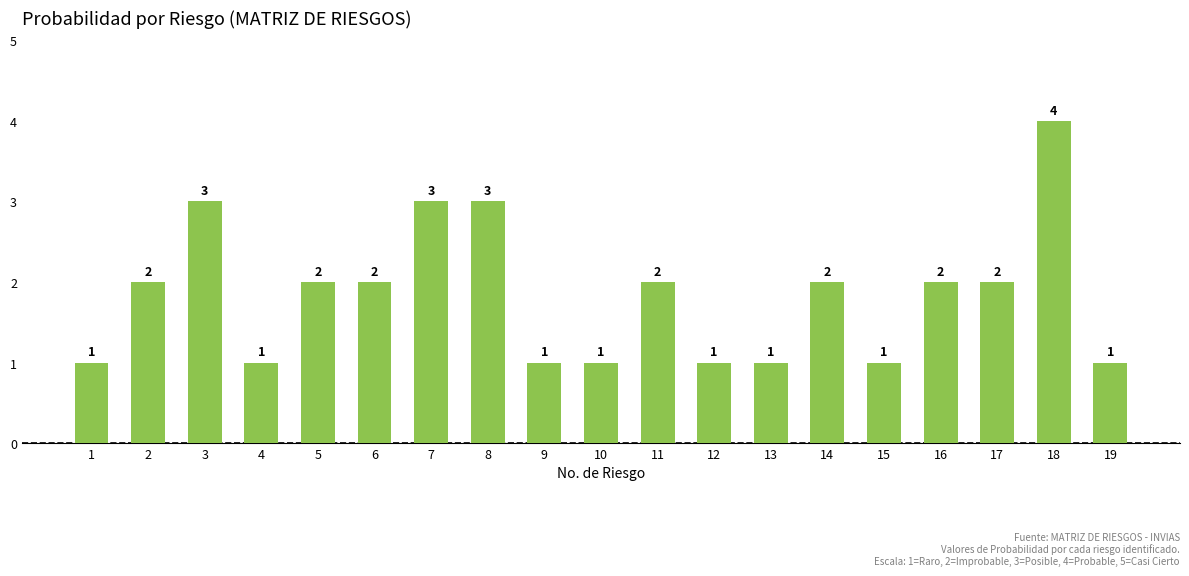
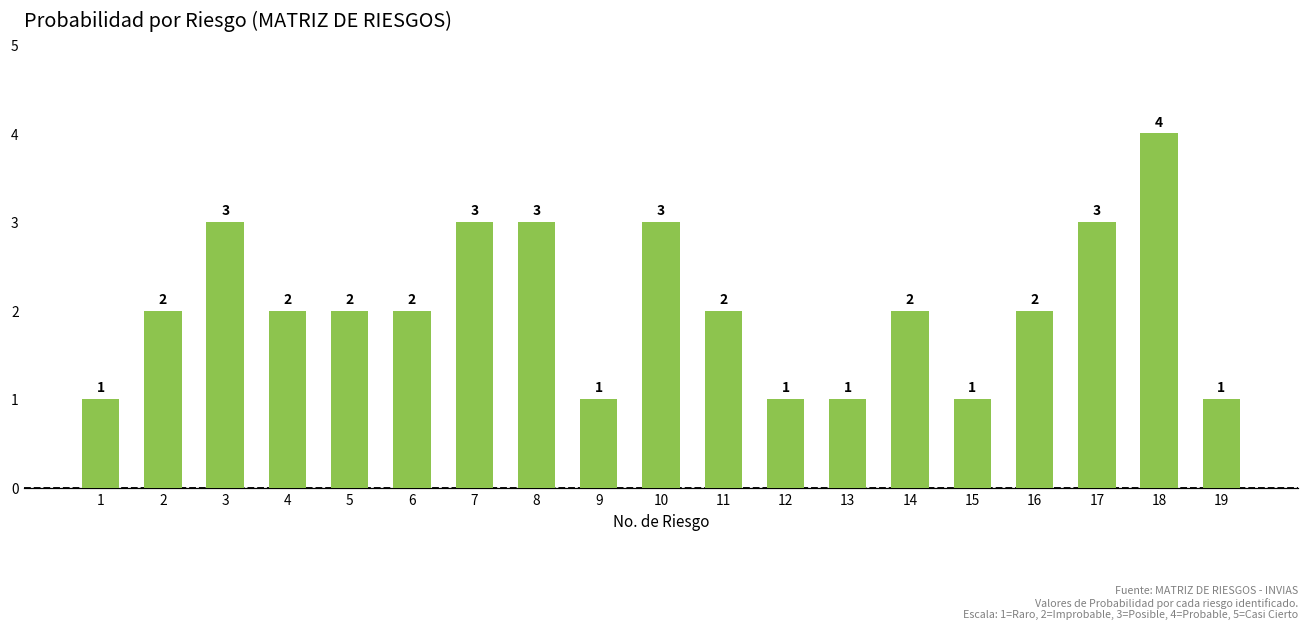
  {
    "1": 1,
    "2": 2,
    "3": 3,
-   "4": 1,
+   "4": 2,
    "5": 2,
    "6": 2,
    "7": 3,
    "8": 3,
    "9": 1,
-   "10": 1,
+   "10": 3,
    "11": 2,
    "12": 1,
    "13": 1,
    "14": 2,
    "15": 1,
    "16": 2,
-   "17": 2,
+   "17": 3,
    "18": 4,
    "19": 1
  }
